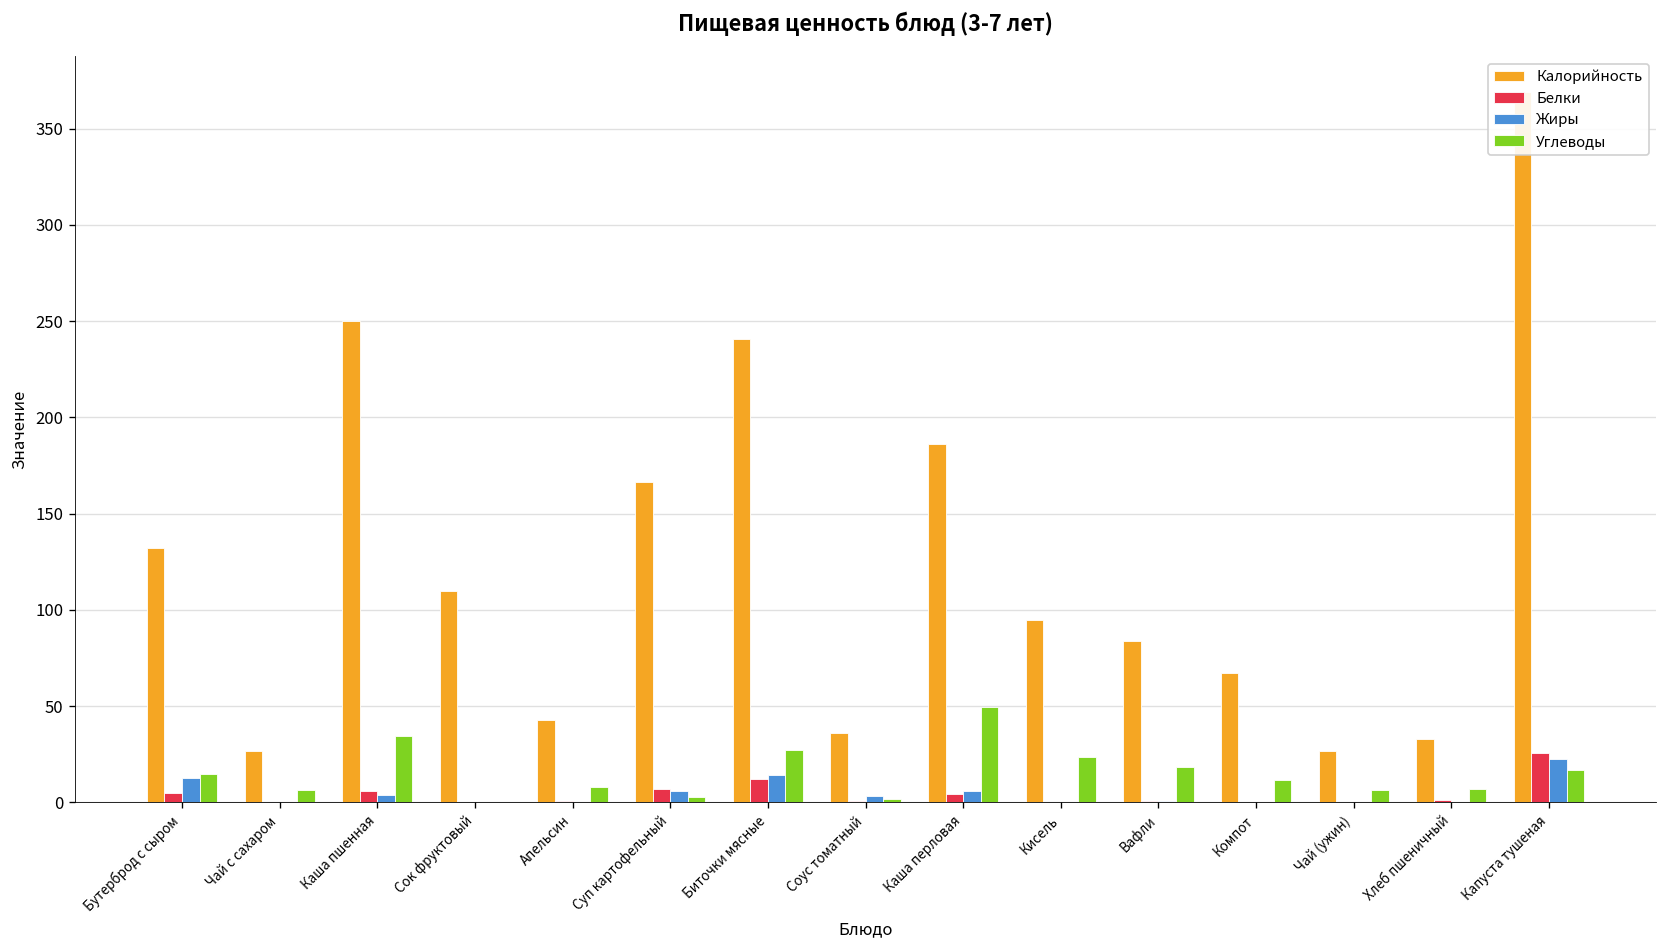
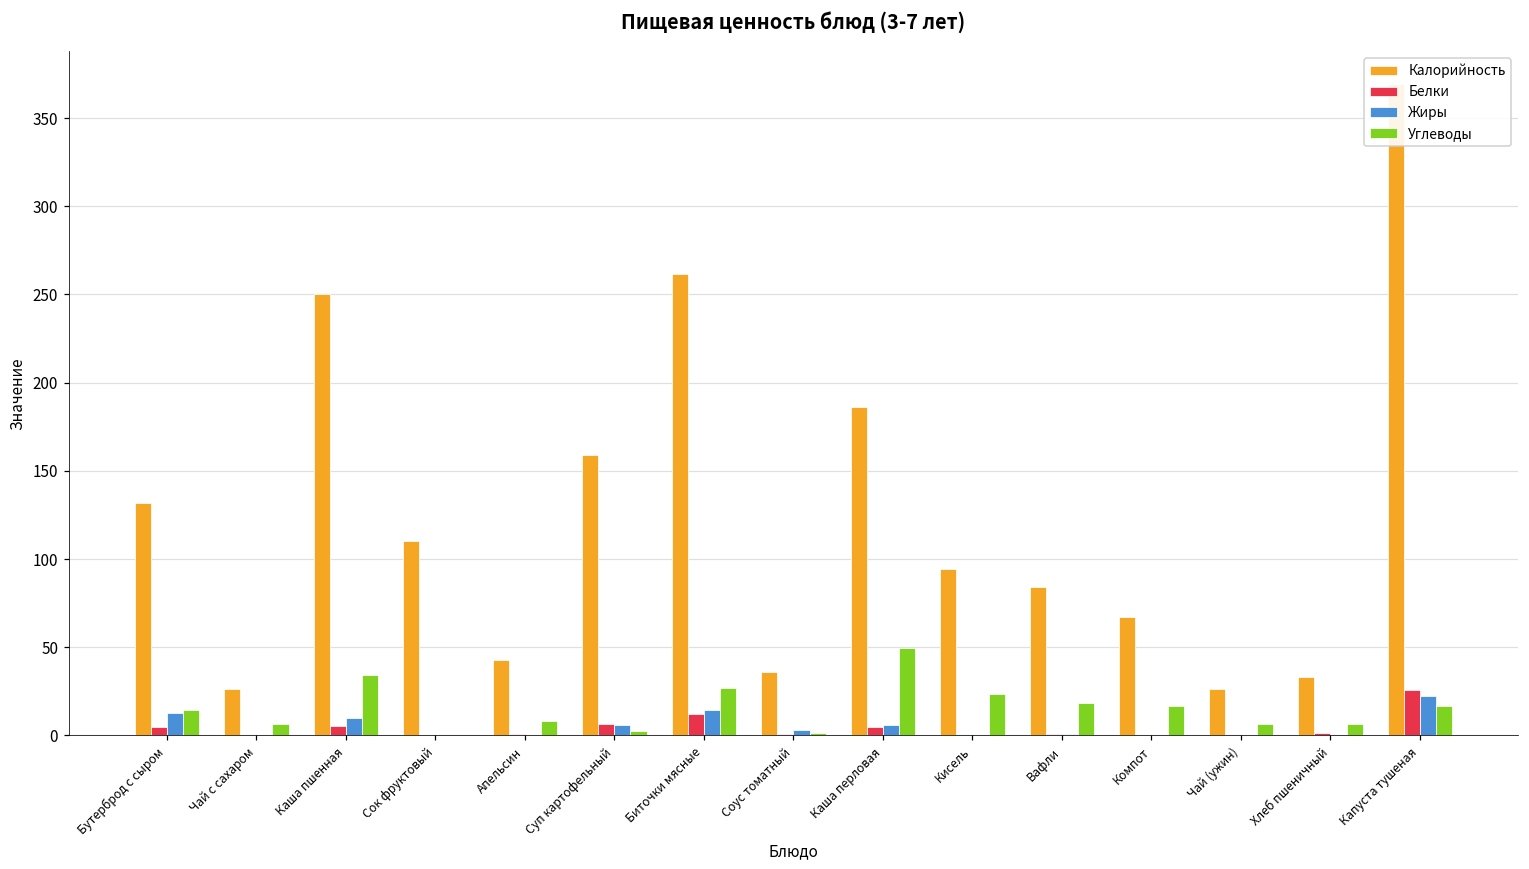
  {
    "Калорийность": {
      "Бутерброд с сыром": 132,
      "Чай с сахаром": 26,
      "Каша пшенная": 250,
      "Сок фруктовый": 110,
      "Апельсин": 43,
-     "Суп картофельный": 166,
-     "Биточки мясные": 241,
+     "Суп картофельный": 159,
+     "Биточки мясные": 261,
      "Соус томатный": 36,
      "Каша перловая": 186,
      "Кисель": 95,
      "Вафли": 84,
      "Компот": 67,
      "Чай (ужин)": 26,
      "Хлеб пшеничный": 33
    },
    "Белки": {
      "Бутерброд с сыром": 5,
      "Каша пшенная": 6,
      "Сок фруктовый": 0,
      "Суп картофельный": 7,
      "Биточки мясные": 12,
      "Каша перловая": 5,
      "Капуста тушеная": 26
    },
    "Жиры": {
      "Бутерброд с сыром": 13,
      "Чай с сахаром": 0,
-     "Каша пшенная": 4,
+     "Каша пшенная": 10,
      "Сок фруктовый": 0,
      "Суп картофельный": 6,
      "Биточки мясные": 14,
      "Соус томатный": 3,
      "Каша перловая": 6,
      "Кисель": 0,
      "Компот": 0,
      "Чай (ужин)": 0,
      "Капуста тушеная": 22
    },
    "Углеводы": {
      "Бутерброд с сыром": 15,
      "Чай с сахаром": 6,
      "Каша пшенная": 34,
      "Сок фруктовый": 0,
      "Апельсин": 8,
      "Суп картофельный": 3,
      "Биточки мясные": 27,
      "Каша перловая": 49,
      "Кисель": 24,
      "Вафли": 19,
-     "Компот": 12,
+     "Компот": 17,
      "Чай (ужин)": 6,
      "Хлеб пшеничный": 7,
      "Капуста тушеная": 17
    }
  }
